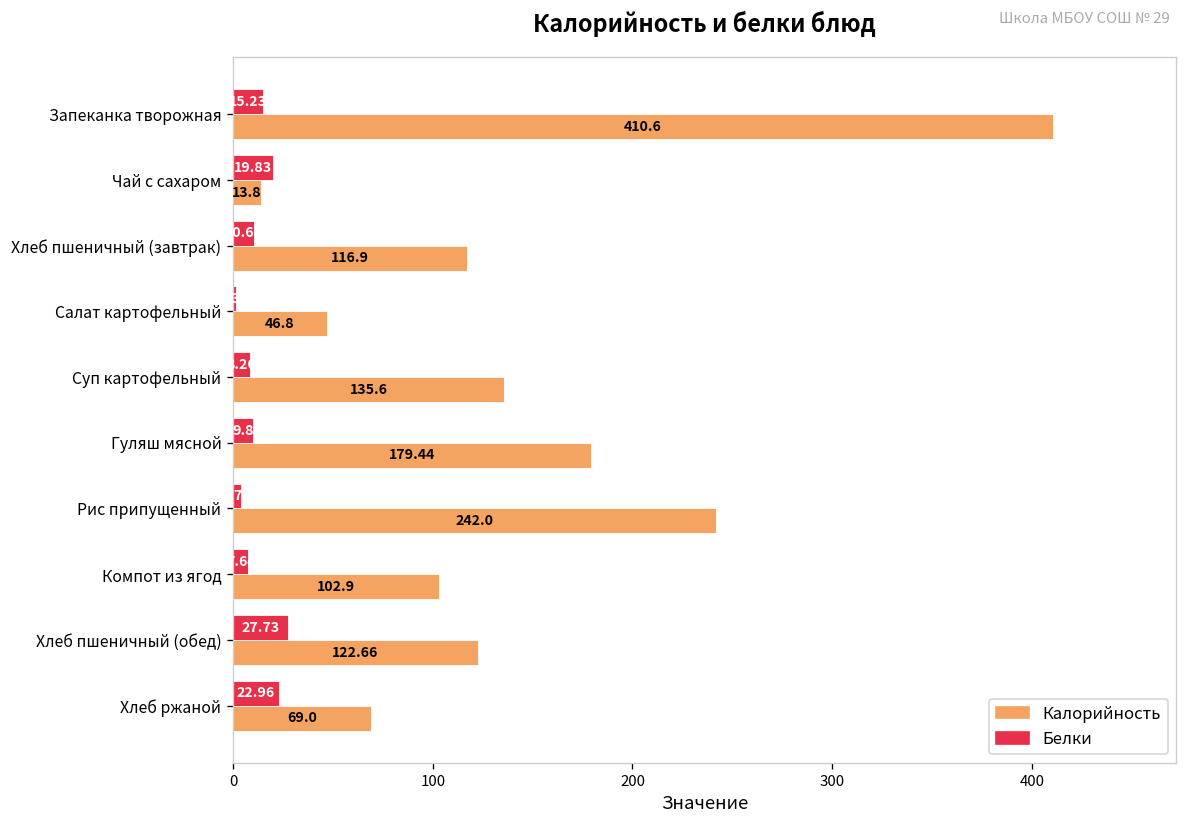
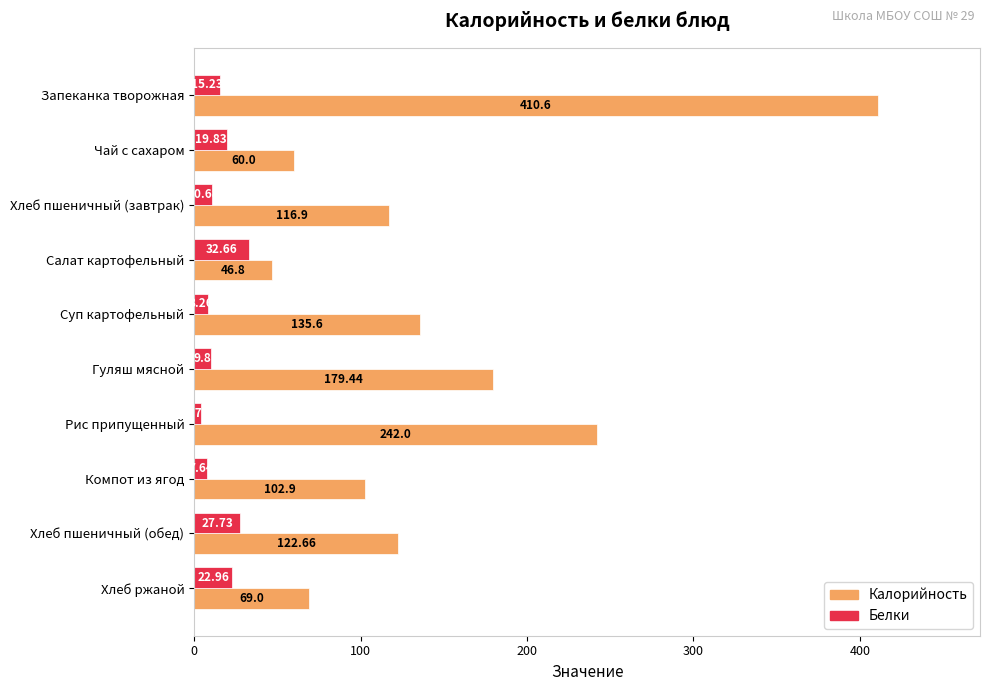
  {
    "Калорийность": {
      "Запеканка творожная": 410.6,
-     "Чай с сахаром": 13.8,
+     "Чай с сахаром": 60.0,
      "Хлеб пшеничный (завтрак)": 116.9,
      "Салат картофельный": 46.8,
      "Суп картофельный": 135.6,
      "Гуляш мясной": 179.44,
      "Рис припущенный": 242.0,
      "Компот из ягод": 102.9,
      "Хлеб пшеничный (обед)": 122.66,
      "Хлеб ржаной": 69.0
    },
    "Белки": {
-     "Салат картофельный": 1,
+     "Салат картофельный": 33,
      "Суп картофельный": 8,
      "Рис припущенный": 4,
      "Компот из ягод": 8
    }
  }
